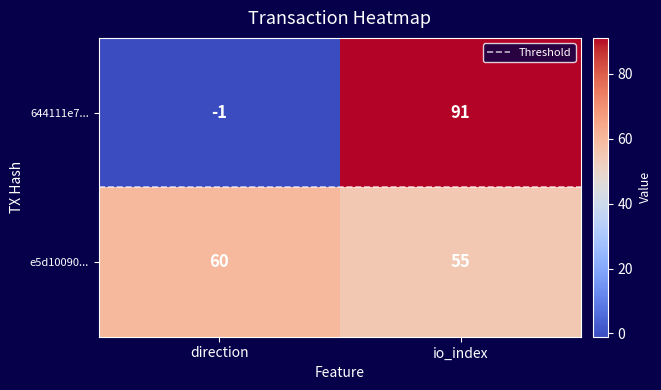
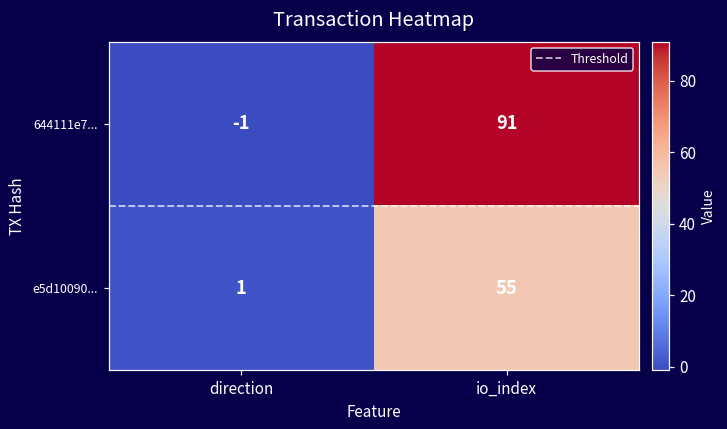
  {
    "644111e7...": {
      "direction": -1,
      "io_index": 91
    },
    "e5d10090...": {
-     "direction": 60,
+     "direction": 1,
      "io_index": 55
    }
  }
